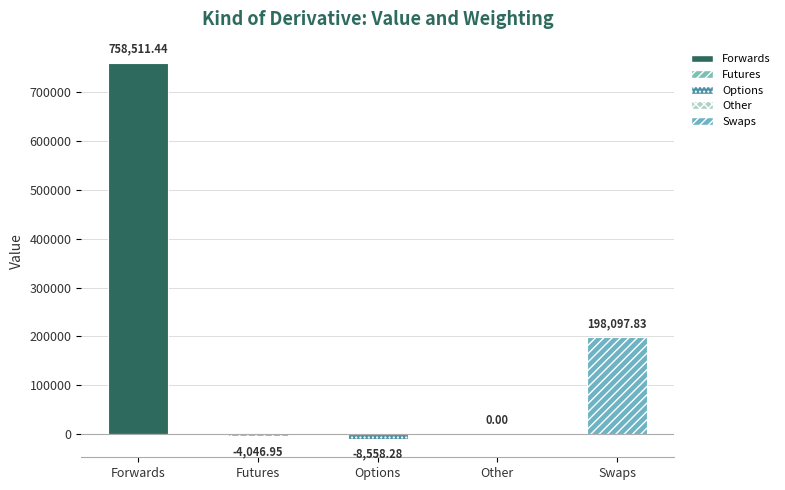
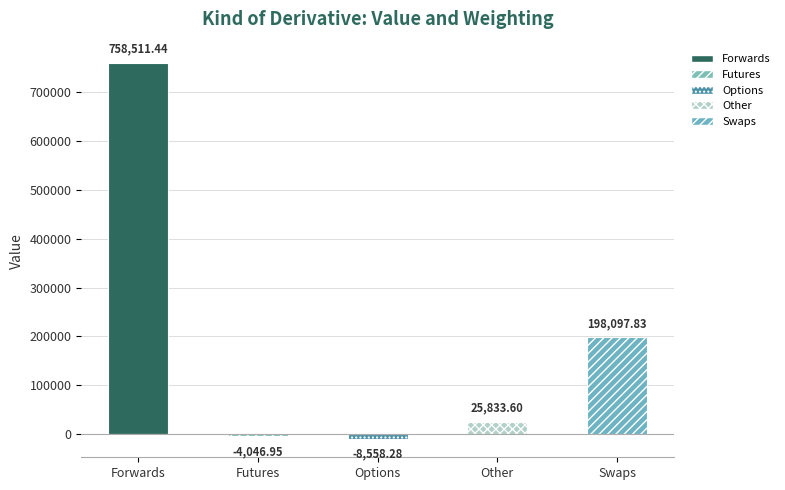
  {
    "Forwards": "758,511.44",
    "Futures": "-4,046.95",
    "Options": "-8,558.28",
-   "Other": "0.00",
+   "Other": "25,833.60",
    "Swaps": "198,097.83"
  }
